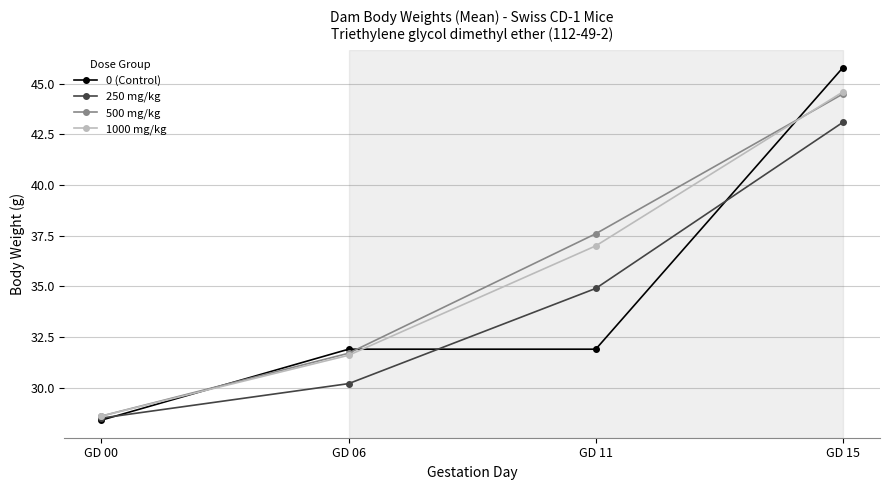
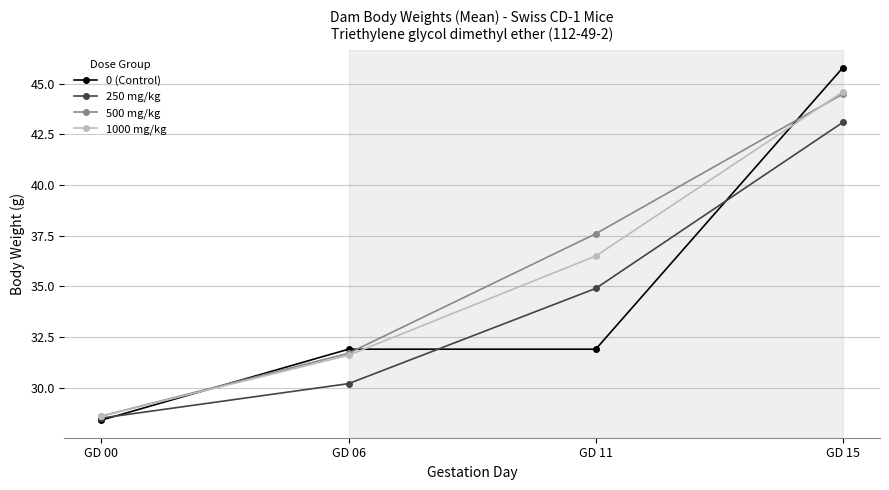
  {
    "0 (Control)": {
      "GD 06": 31.9,
      "GD 11": 31.9,
      "GD 15": 45.8
    },
    "250 mg/kg": {
      "GD 06": 30.2,
      "GD 11": 34.9,
      "GD 15": 43.1
    },
    "500 mg/kg": {
      "GD 11": 37.6
    },
    "1000 mg/kg": {
-     "GD 11": 37.0
+     "GD 11": 36.5
    }
  }
